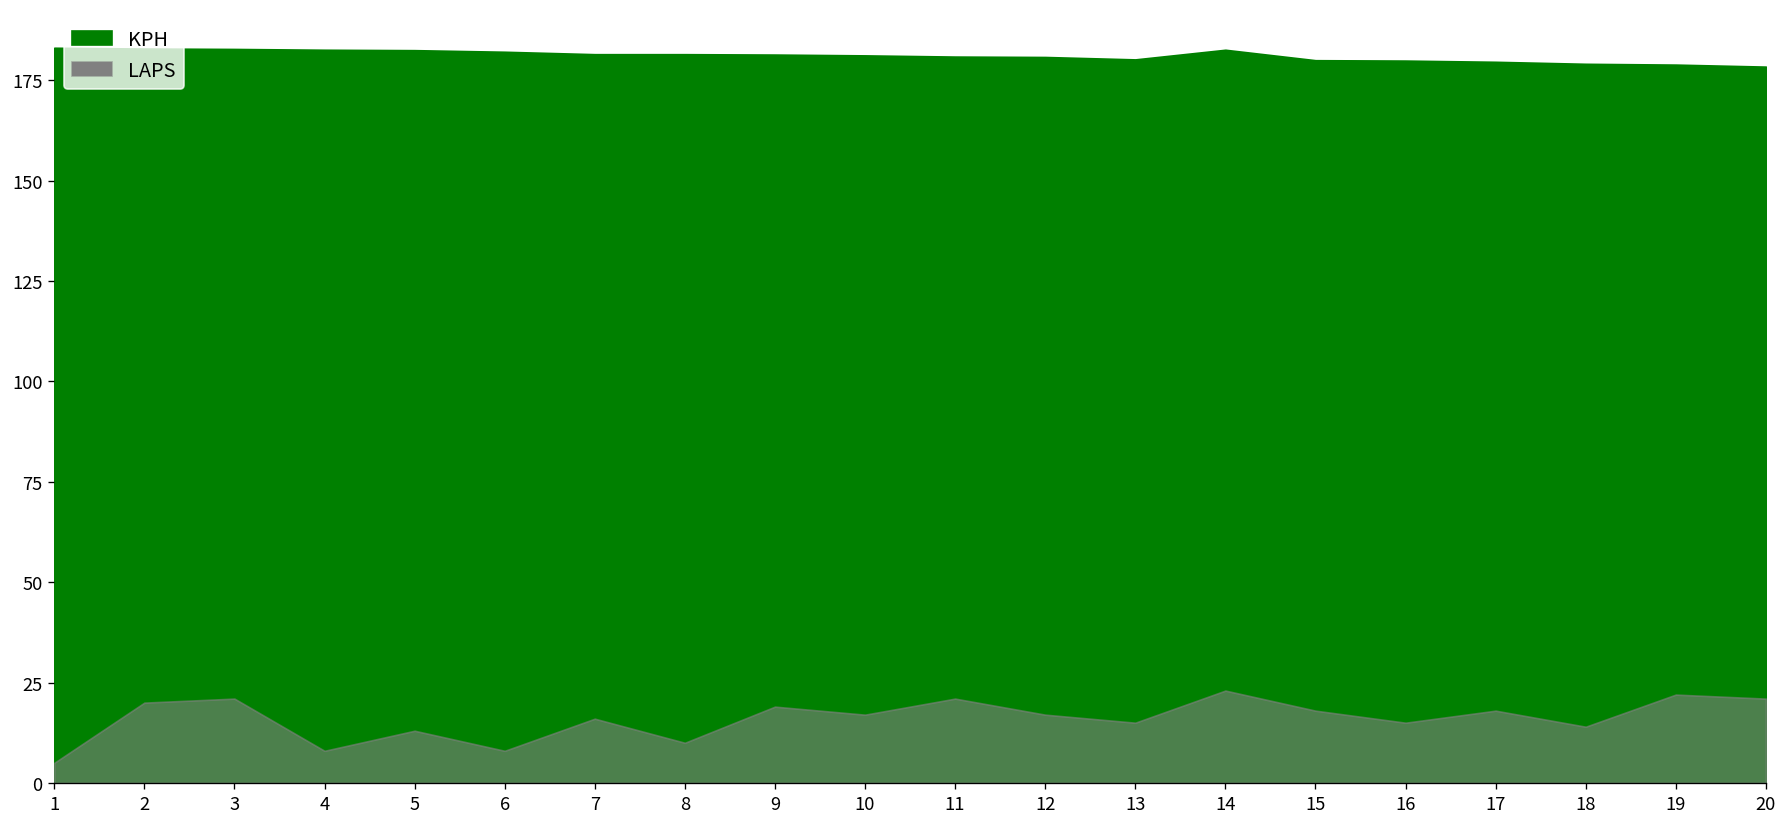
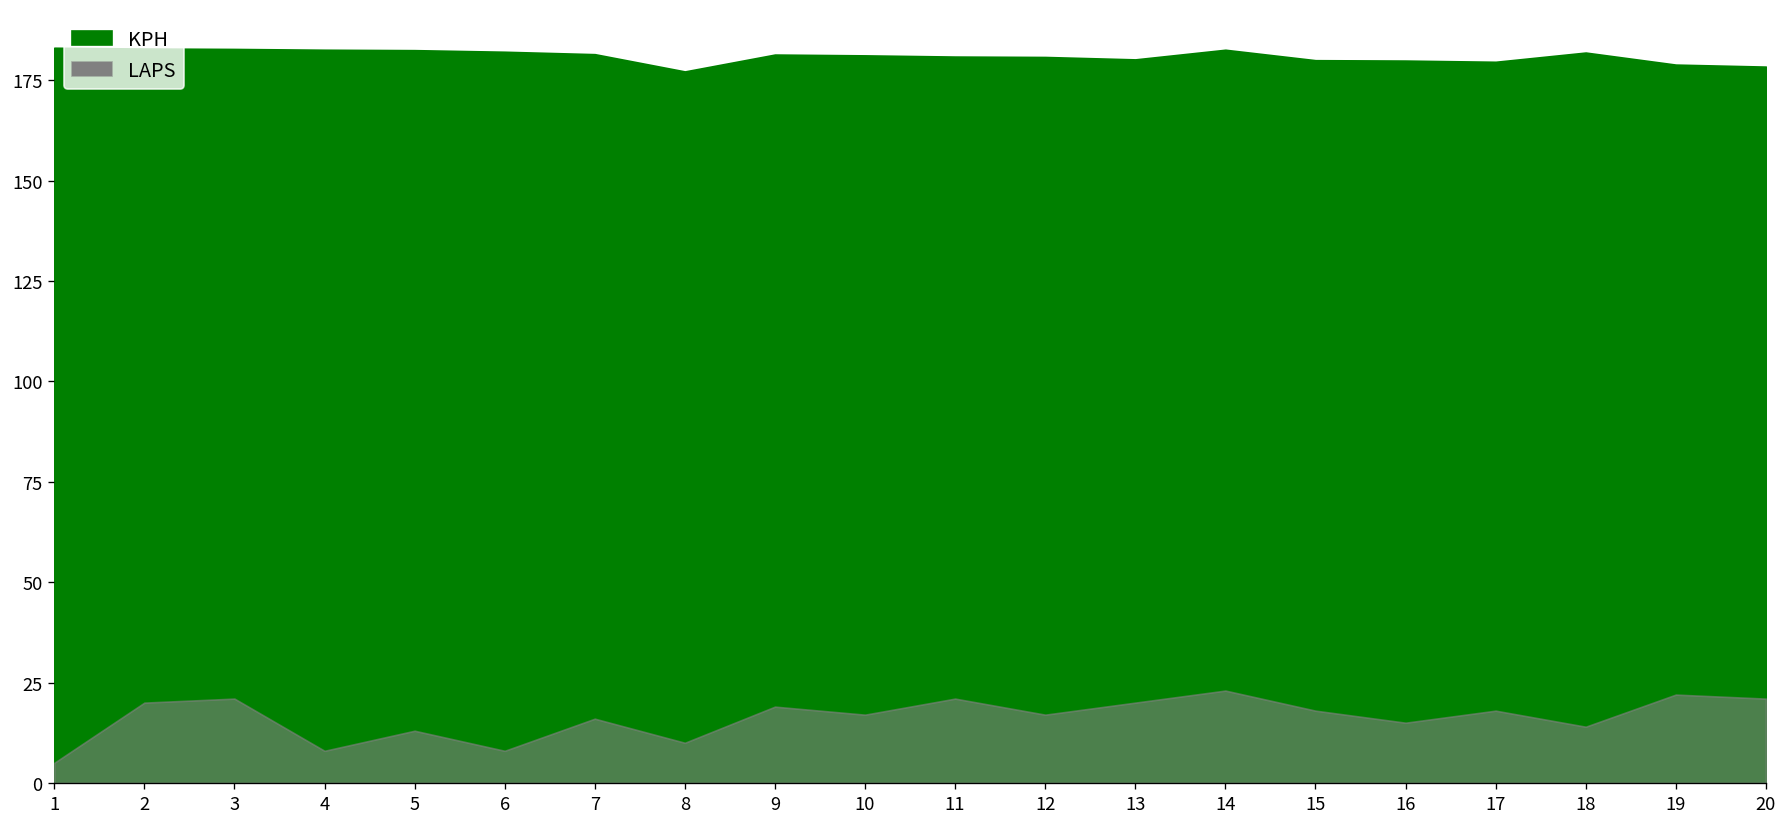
  {
    "KPH": {
      "1": 183,
      "3": 183,
      "4": 183,
      "5": 183,
      "6": 182,
      "7": 182,
-     "8": 182,
+     "8": 177,
      "9": 181,
      "10": 181,
      "11": 181,
      "12": 181,
      "13": 180,
      "14": 183,
      "15": 180,
      "16": 180,
      "17": 180,
-     "18": 179,
+     "18": 182,
      "19": 179,
      "20": 178
    },
    "LAPS": {
      "1": 5,
      "2": 20,
      "3": 21,
      "4": 8,
      "5": 13,
      "6": 8,
      "7": 16,
      "8": 10,
      "9": 19,
      "10": 17,
      "11": 21,
      "12": 17,
-     "13": 15,
+     "13": 20,
      "14": 23,
      "15": 18,
      "16": 15,
      "17": 18,
      "18": 14,
      "19": 22,
      "20": 21
    }
  }
